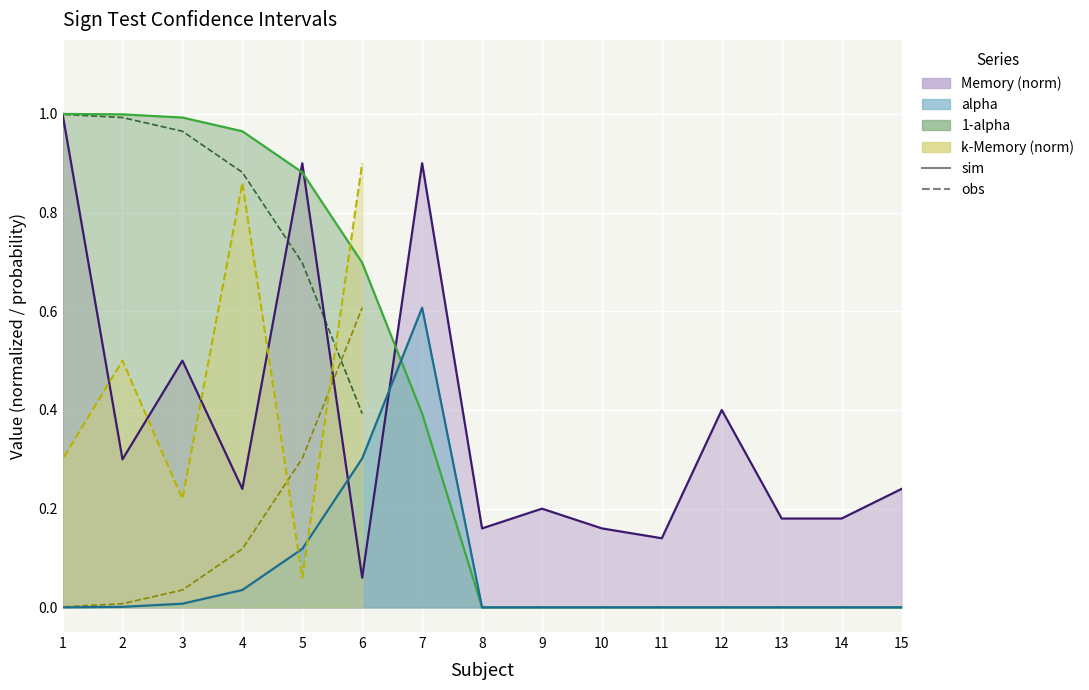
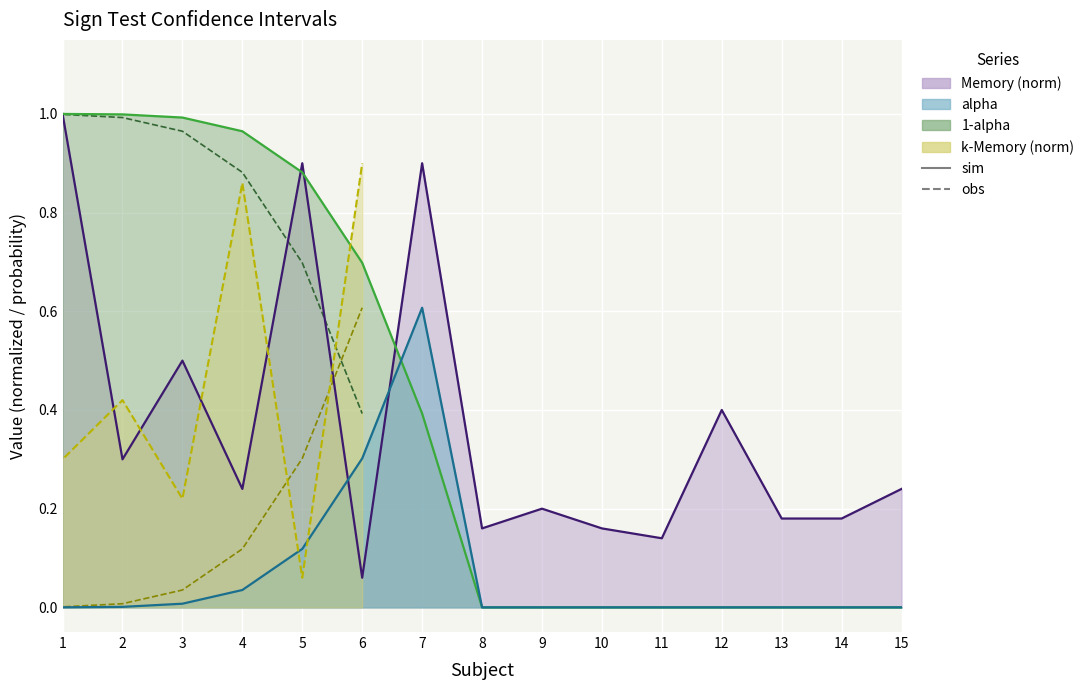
  {
    "k-Memory (norm)": {
      "1": 0.30,
-     "2": 0.50,
+     "2": 0.42,
      "3": 0.22,
      "4": 0.86,
      "5": 0.06,
      "6": 0.90
    }
  }
